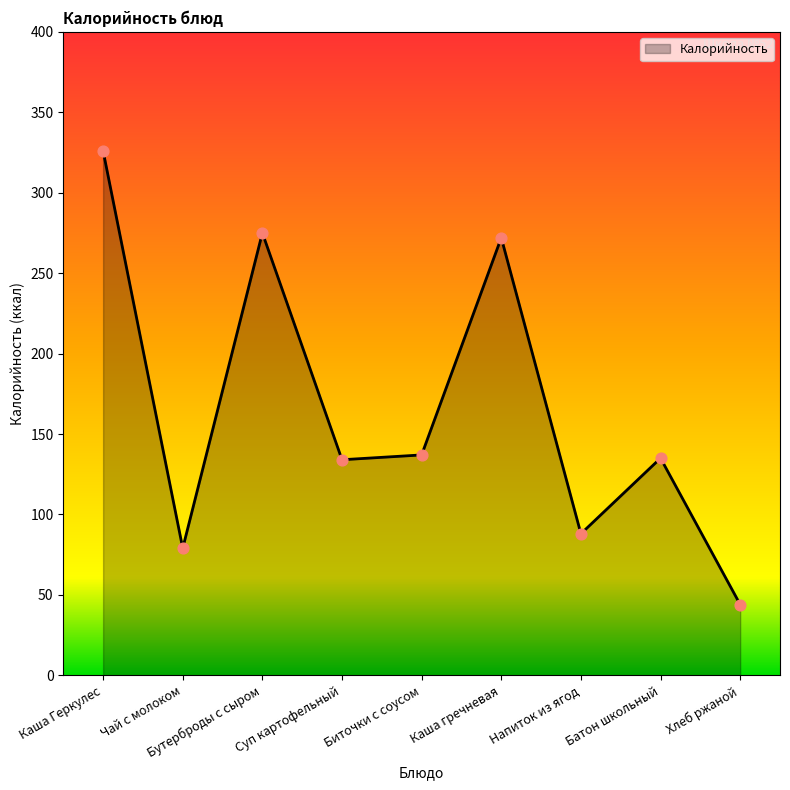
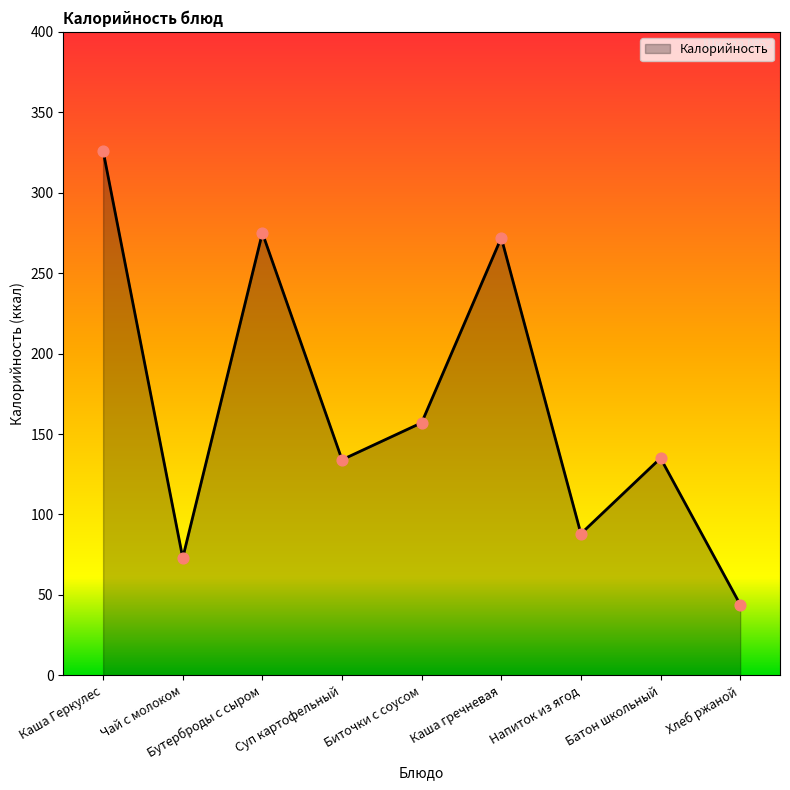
  {
    "Каша Геркулес": 326,
-   "Чай с молоком": 79,
+   "Чай с молоком": 73,
    "Бутерброды с сыром": 275,
    "Суп картофельный": 134,
-   "Биточки с соусом": 137,
+   "Биточки с соусом": 157,
    "Каша гречневая": 272,
    "Напиток из ягод": 88,
    "Батон школьный": 135,
    "Хлеб ржаной": 44
  }
